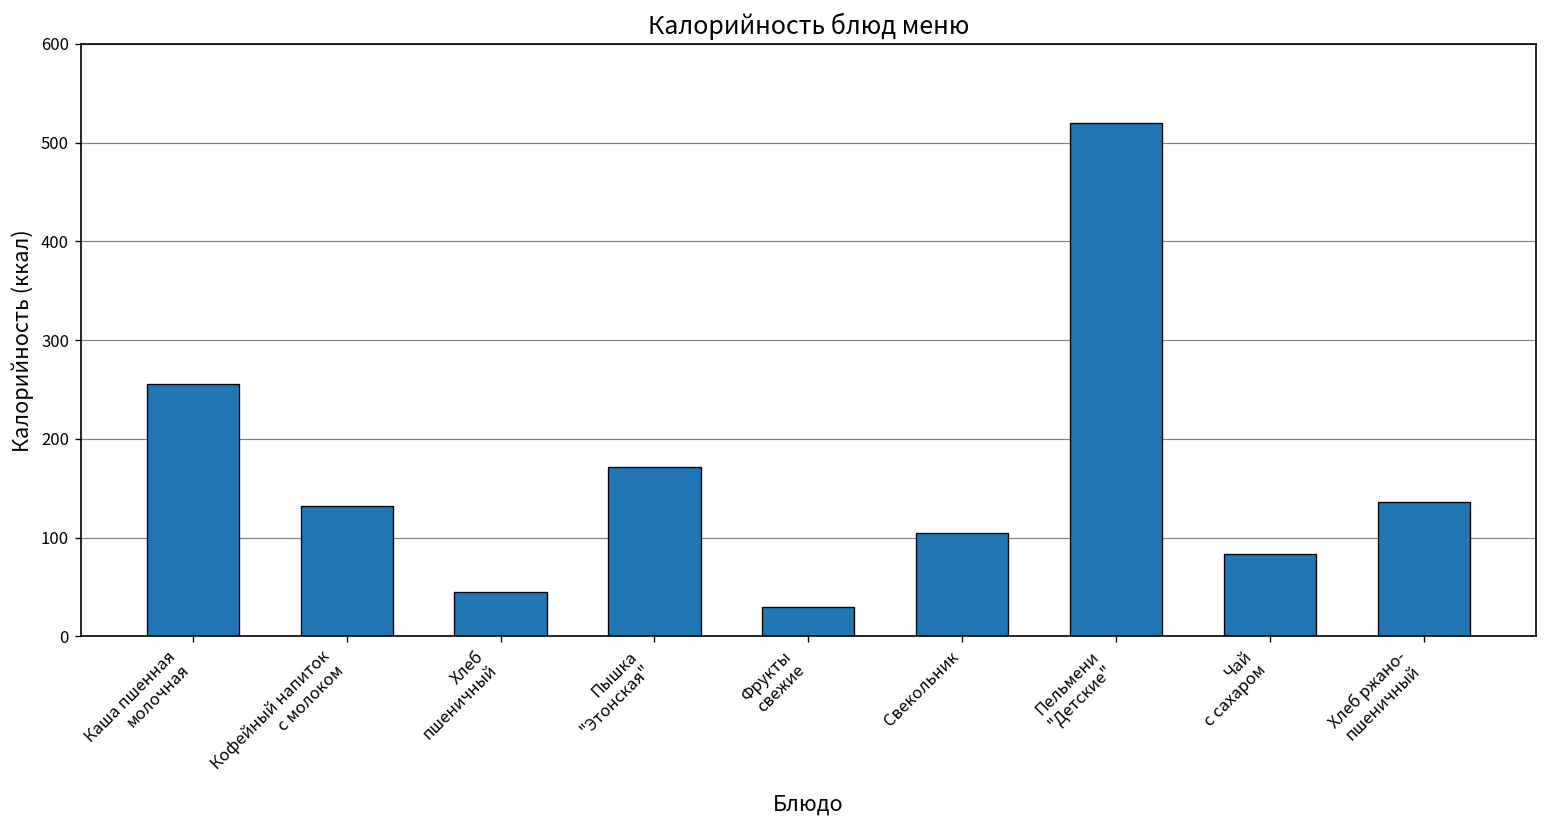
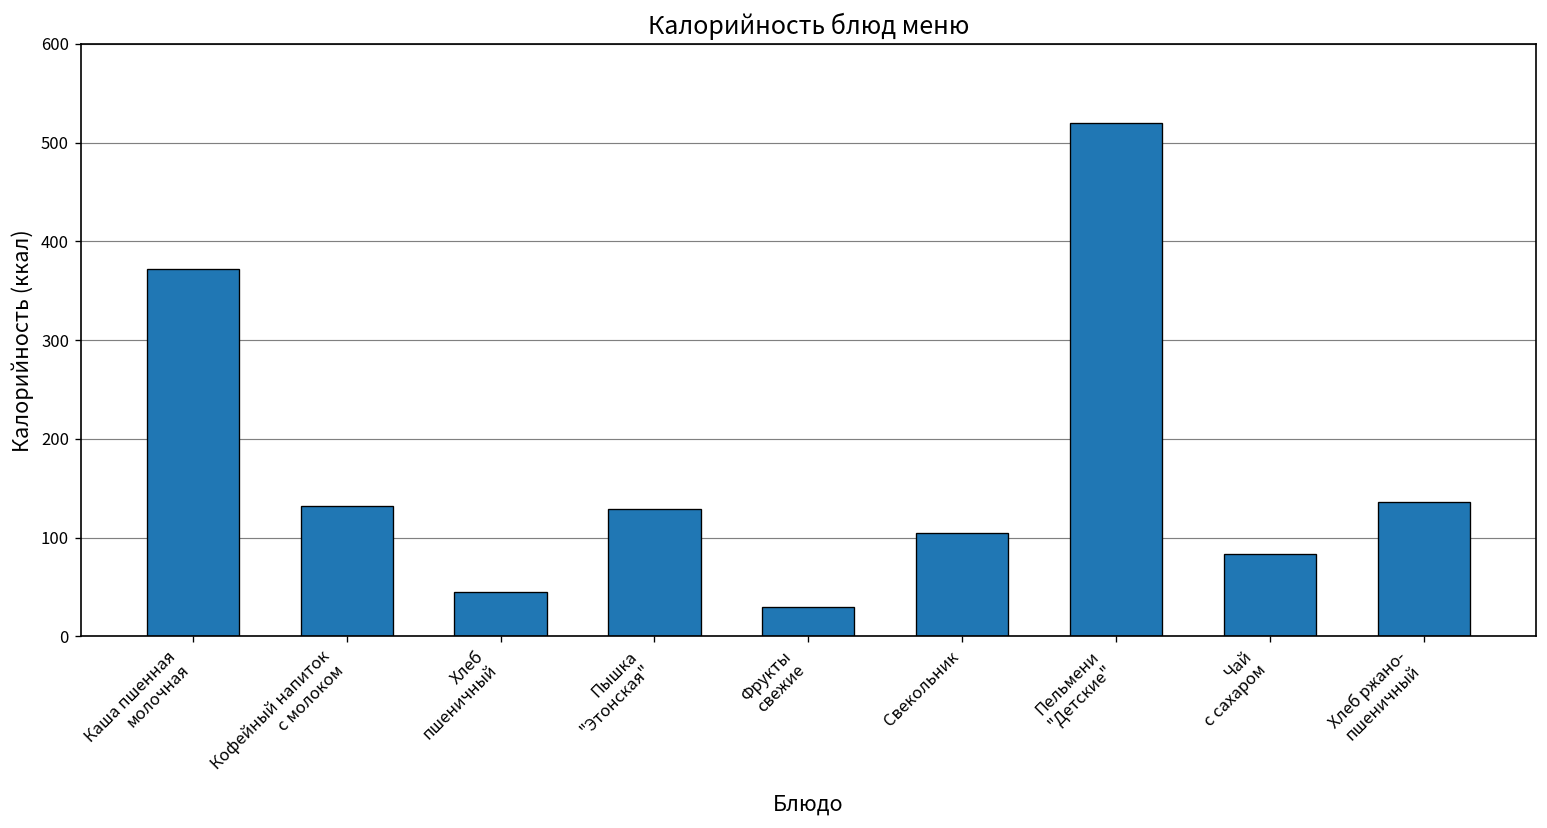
  {
-   "Каша пшенная молочная": 260,
+   "Каша пшенная молочная": 370,
    "Кофейный напиток с молоком": 130,
    "Хлеб пшеничный": 40,
-   "Пышка \"Этонская\"": 170,
+   "Пышка \"Этонская\"": 130,
    "Фрукты свежие": 30,
    "Свекольник": 100,
    "Пельмени \"Детские\"": 520,
    "Чай с сахаром": 80,
    "Хлеб ржано- пшеничный": 140
  }
